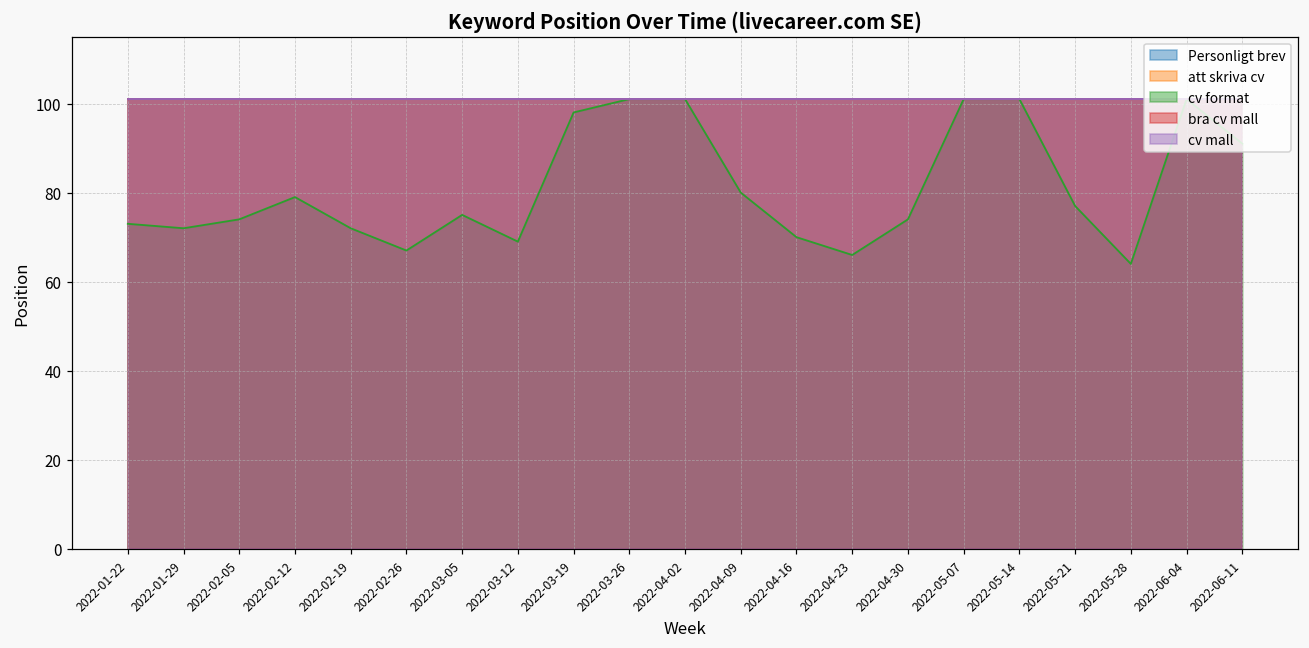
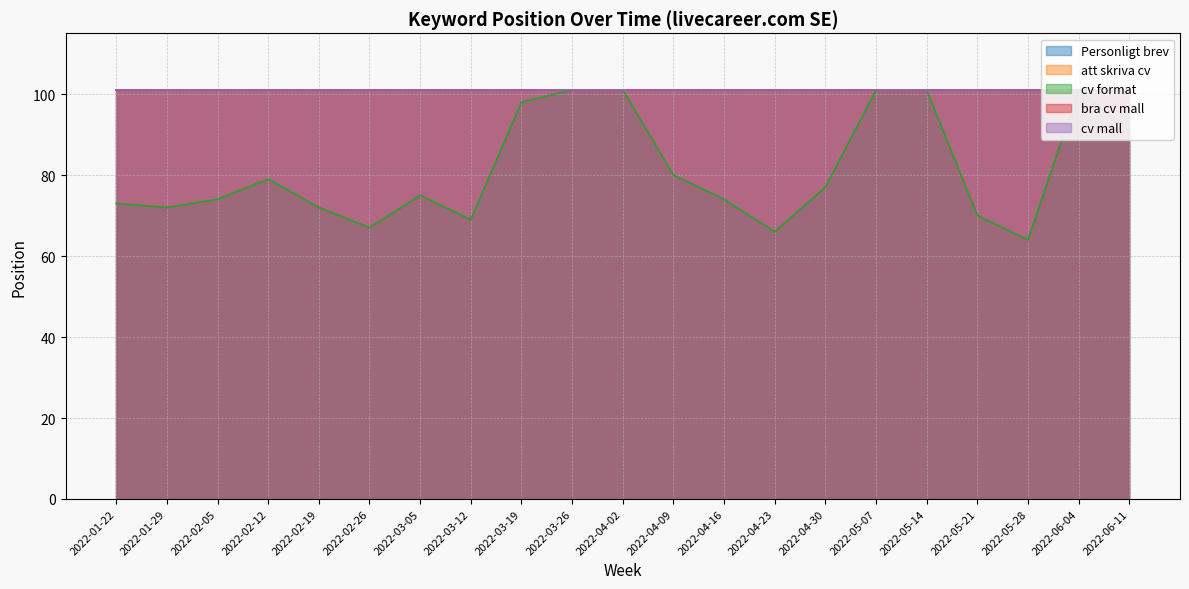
  {
    "cv mall": {
      "2022-01-22": 101,
      "2022-01-29": 101,
      "2022-02-05": 101,
      "2022-02-12": 101,
      "2022-02-19": 101,
      "2022-02-26": 101,
      "2022-03-05": 101,
      "2022-03-12": 101,
      "2022-03-19": 101,
      "2022-04-09": 101,
      "2022-04-16": 101,
      "2022-04-23": 101,
      "2022-04-30": 101,
      "2022-05-21": 101,
      "2022-05-28": 101
    },
    "cv format": {
      "2022-01-22": 73,
      "2022-01-29": 72,
      "2022-02-05": 74,
      "2022-02-12": 79,
      "2022-02-19": 72,
      "2022-02-26": 67,
      "2022-03-05": 75,
      "2022-03-12": 69,
      "2022-03-19": 98,
      "2022-04-09": 80,
-     "2022-04-16": 70,
+     "2022-04-16": 74,
      "2022-04-23": 66,
-     "2022-04-30": 74,
-     "2022-05-21": 77,
+     "2022-04-30": 77,
+     "2022-05-21": 70,
      "2022-05-28": 64
    }
  }
